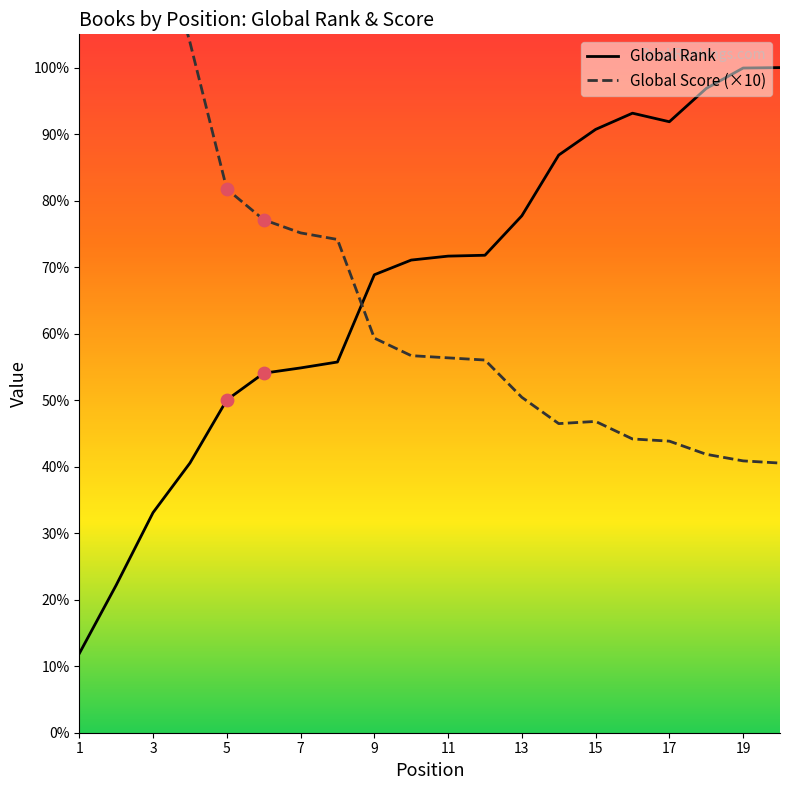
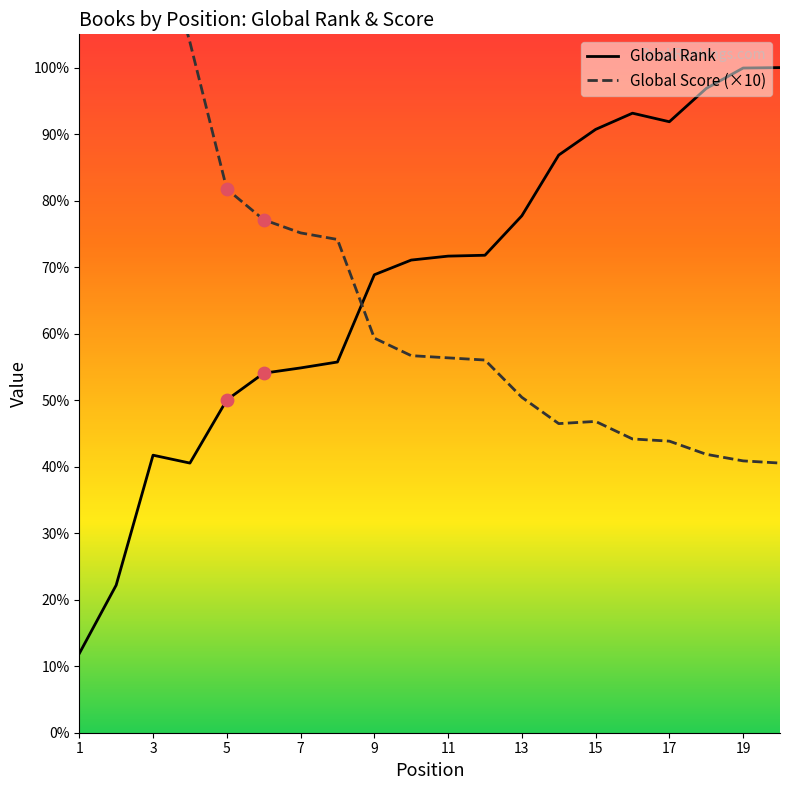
  {
    "Global Rank": {
      "1": "12%",
-     "3": "33%",
+     "3": "42%",
      "7": "55%",
      "9": "69%",
      "11": "72%",
      "13": "78%",
      "15": "91%",
      "17": "92%"
    },
    "Global Score (×10)": {
      "7": "75%",
      "9": "59%",
      "11": "56%",
      "13": "50%",
      "15": "47%",
      "17": "44%",
      "19": "41%"
    }
  }
